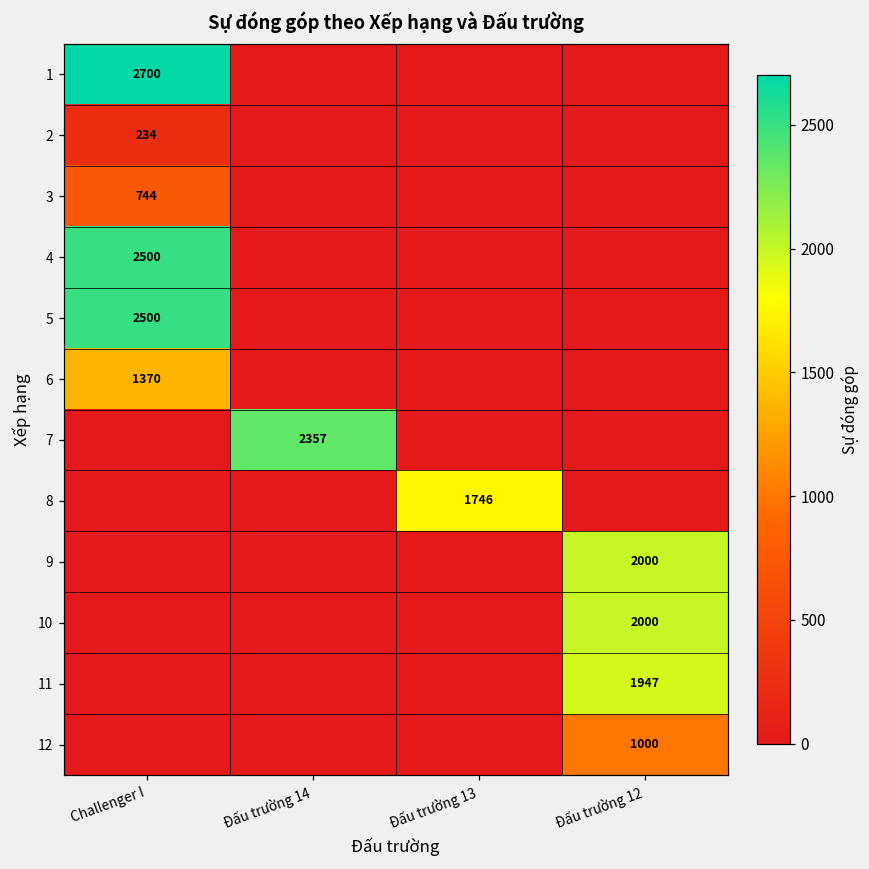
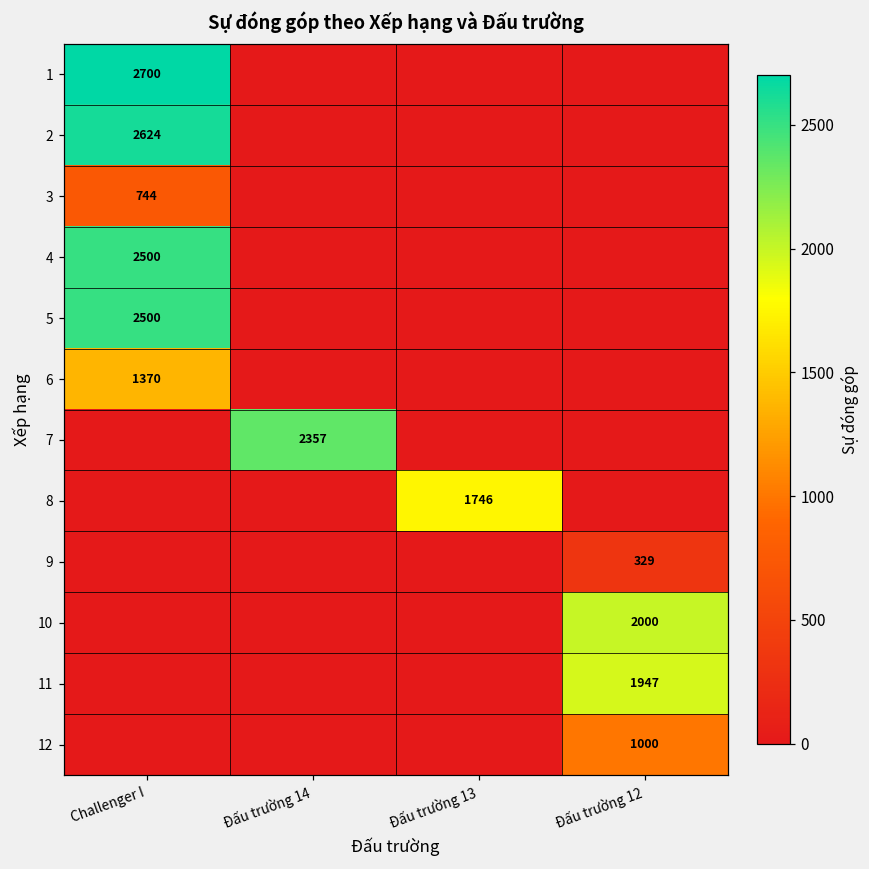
  {
    "1": {
      "Challenger I": 2700
    },
    "2": {
-     "Challenger I": 234
+     "Challenger I": 2624
    },
    "3": {
      "Challenger I": 744
    },
    "4": {
      "Challenger I": 2500
    },
    "5": {
      "Challenger I": 2500
    },
    "6": {
      "Challenger I": 1370
    },
    "7": {
      "Đấu trường 14": 2357
    },
    "8": {
      "Đấu trường 13": 1746
    },
    "9": {
-     "Đấu trường 12": 2000
+     "Đấu trường 12": 329
    },
    "10": {
      "Đấu trường 12": 2000
    },
    "11": {
      "Đấu trường 12": 1947
    },
    "12": {
      "Đấu trường 12": 1000
    }
  }
